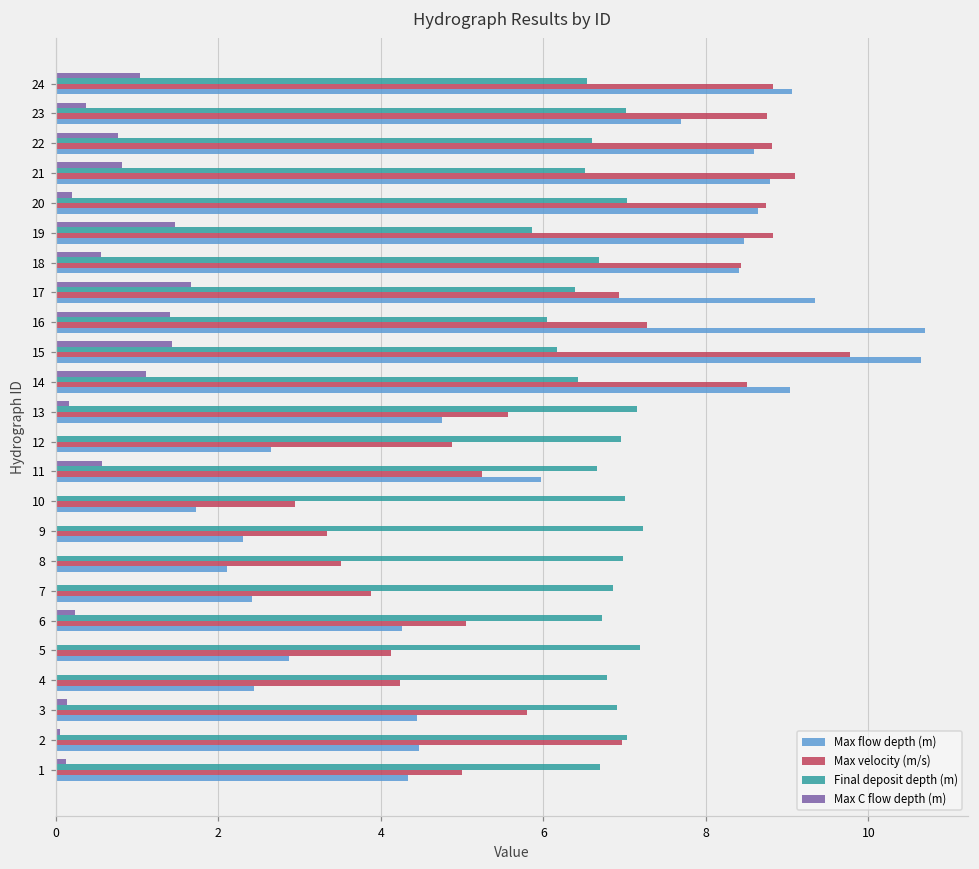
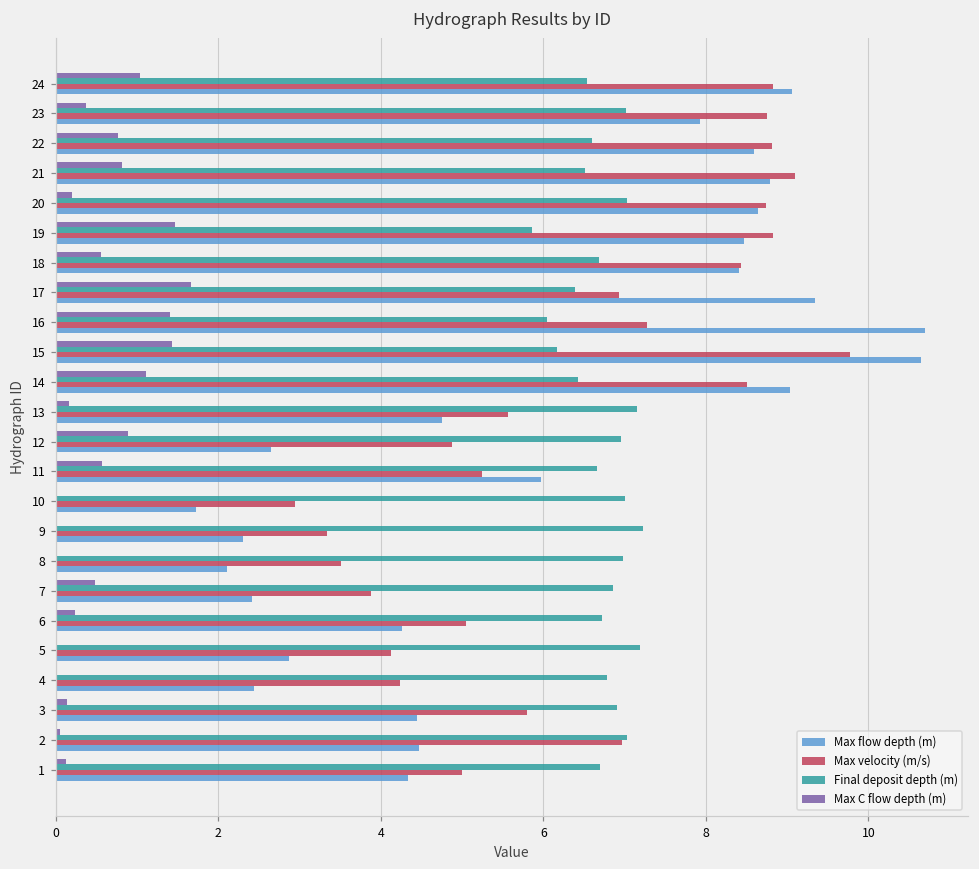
  {
    "Max flow depth (m)": {
      "24": 9.1,
-     "23": 7.7,
+     "23": 7.9,
      "22": 8.6,
      "21": 8.8,
      "20": 8.6,
      "19": 8.5,
      "18": 8.4,
      "17": 9.3,
      "16": 10.7,
      "15": 10.7,
      "14": 9.0,
      "13": 4.8,
      "12": 2.6,
      "11": 6.0,
      "10": 1.7,
      "9": 2.3,
      "8": 2.1,
      "7": 2.4,
      "6": 4.3,
      "5": 2.9,
      "4": 2.4,
      "3": 4.4,
      "2": 4.5,
      "1": 4.3
    },
    "Max velocity (m/s)": {
      "24": 8.8,
      "23": 8.8,
      "22": 8.8,
      "21": 9.1,
      "20": 8.7,
      "19": 8.8,
      "18": 8.4,
      "17": 6.9,
      "16": 7.3,
      "15": 9.8,
      "14": 8.5,
      "13": 5.6,
      "12": 4.9,
      "11": 5.2,
      "10": 2.9,
      "9": 3.3,
      "8": 3.5,
      "7": 3.9,
      "6": 5.1,
      "5": 4.1,
      "4": 4.2,
      "3": 5.8,
      "2": 7.0,
      "1": 5.0
    },
    "Final deposit depth (m)": {
      "24": 6.5,
      "23": 7.0,
      "22": 6.6,
      "21": 6.5,
      "20": 7.0,
      "19": 5.9,
      "18": 6.7,
      "17": 6.4,
      "16": 6.0,
      "15": 6.2,
      "14": 6.4,
      "13": 7.2,
      "12": 7.0,
      "11": 6.7,
      "10": 7.0,
      "9": 7.2,
      "8": 7.0,
      "7": 6.9,
      "6": 6.7,
      "5": 7.2,
      "4": 6.8,
      "3": 6.9,
      "2": 7.0,
      "1": 6.7
    },
    "Max C flow depth (m)": {
      "24": 1.0,
      "23": 0.4,
      "22": 0.8,
      "21": 0.8,
      "20": 0.2,
      "19": 1.5,
      "18": 0.6,
      "17": 1.7,
      "16": 1.4,
      "15": 1.4,
      "14": 1.1,
      "13": 0.2,
-     "12": 0.0,
+     "12": 0.9,
      "11": 0.6,
-     "7": 0.0,
+     "7": 0.5,
      "6": 0.2,
      "3": 0.1,
      "2": 0.1,
      "1": 0.1
    }
  }
